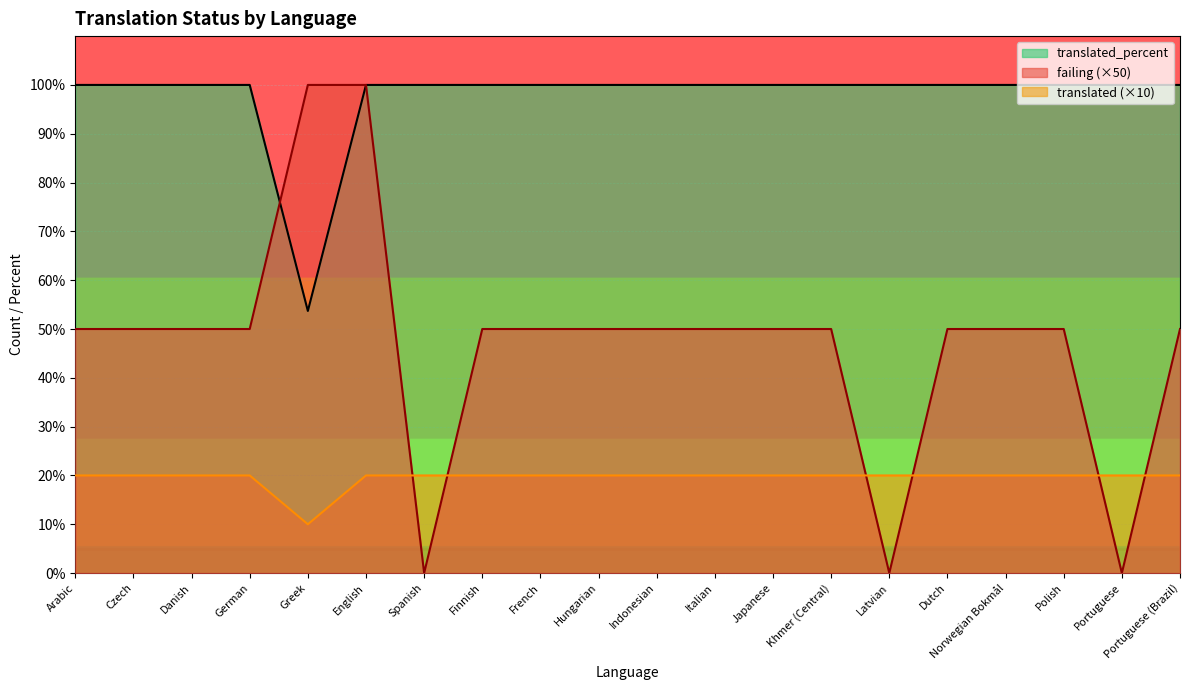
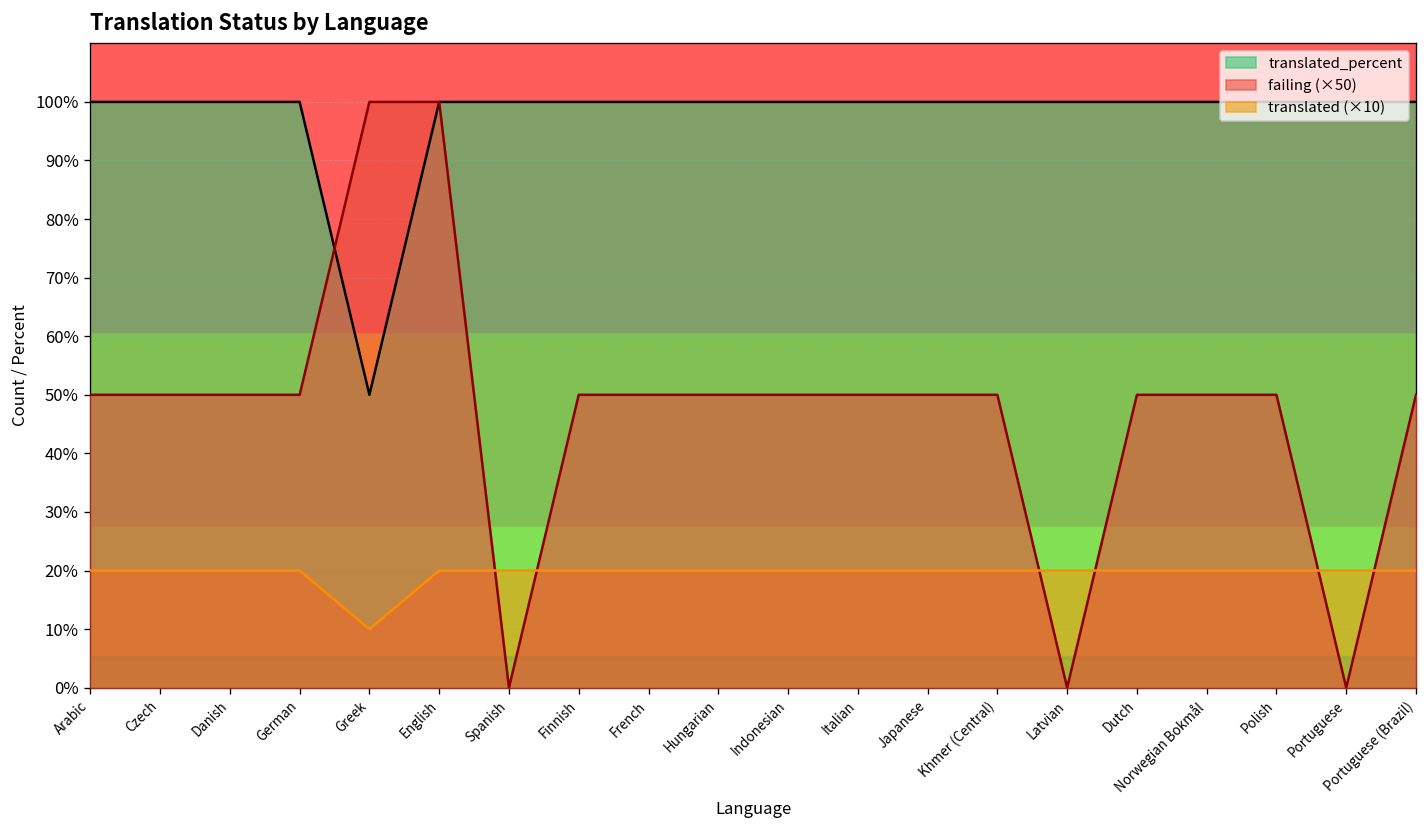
  {
    "translated_percent": {
      "Arabic": "100%",
      "Czech": "100%",
      "Danish": "100%",
      "German": "100%",
-     "Greek": "54%",
+     "Greek": "50%",
      "Spanish": "100%",
      "Finnish": "100%",
      "French": "100%",
      "Hungarian": "100%",
      "Indonesian": "100%",
      "Italian": "100%",
      "Japanese": "100%",
      "Khmer (Central)": "100%",
      "Latvian": "100%",
      "Dutch": "100%",
      "Norwegian Bokmål": "100%",
      "Portuguese (Brazil)": "100%"
    }
  }
